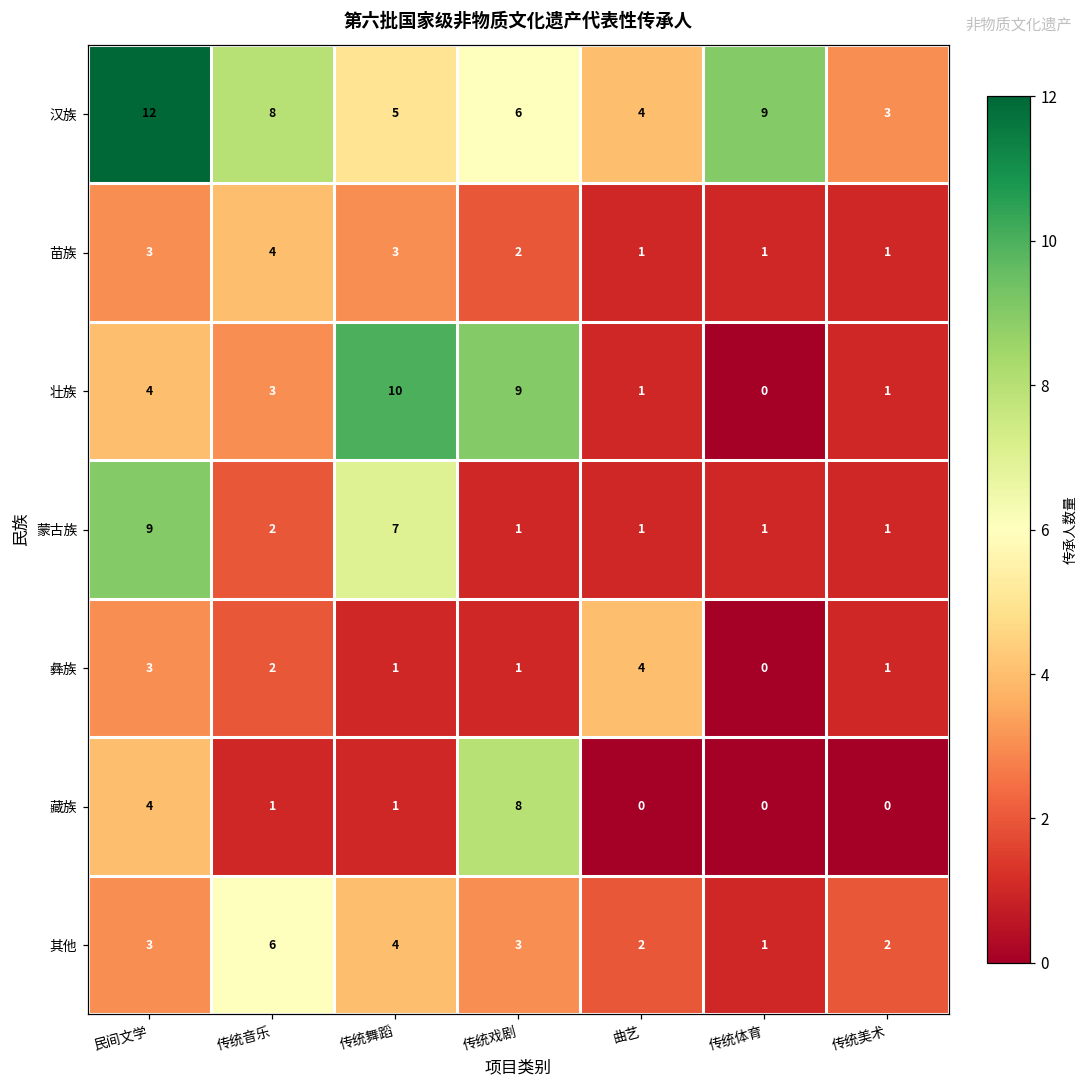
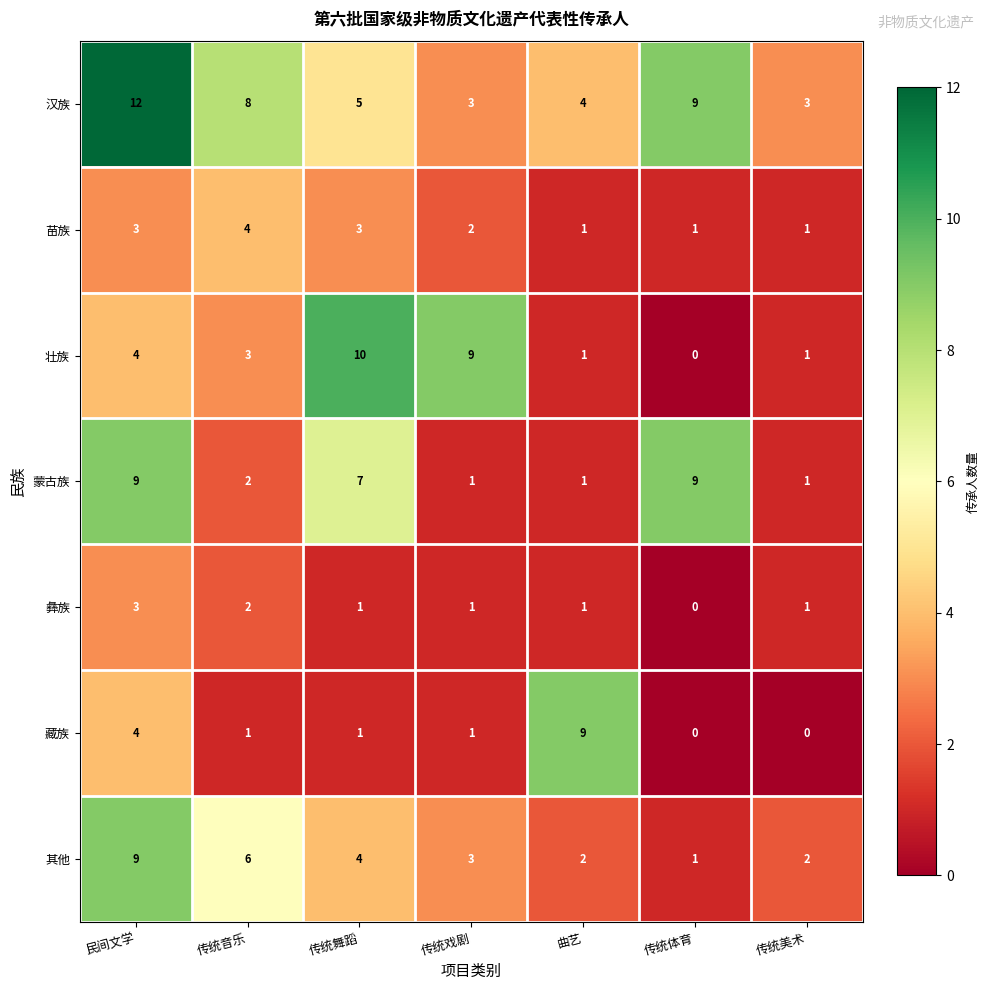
  {
    "汉族": {
      "民间文学": 12,
      "传统音乐": 8,
      "传统舞蹈": 5,
-     "传统戏剧": 6,
+     "传统戏剧": 3,
      "曲艺": 4,
      "传统体育": 9,
      "传统美术": 3
    },
    "苗族": {
      "民间文学": 3,
      "传统音乐": 4,
      "传统舞蹈": 3,
      "传统戏剧": 2,
      "曲艺": 1,
      "传统体育": 1,
      "传统美术": 1
    },
    "壮族": {
      "民间文学": 4,
      "传统音乐": 3,
      "传统舞蹈": 10,
      "传统戏剧": 9,
      "曲艺": 1,
      "传统体育": 0,
      "传统美术": 1
    },
    "蒙古族": {
      "民间文学": 9,
      "传统音乐": 2,
      "传统舞蹈": 7,
      "传统戏剧": 1,
      "曲艺": 1,
-     "传统体育": 1,
+     "传统体育": 9,
      "传统美术": 1
    },
    "彝族": {
      "民间文学": 3,
      "传统音乐": 2,
      "传统舞蹈": 1,
      "传统戏剧": 1,
-     "曲艺": 4,
+     "曲艺": 1,
      "传统体育": 0,
      "传统美术": 1
    },
    "藏族": {
      "民间文学": 4,
      "传统音乐": 1,
      "传统舞蹈": 1,
-     "传统戏剧": 8,
-     "曲艺": 0,
+     "传统戏剧": 1,
+     "曲艺": 9,
      "传统体育": 0,
      "传统美术": 0
    },
    "其他": {
-     "民间文学": 3,
+     "民间文学": 9,
      "传统音乐": 6,
      "传统舞蹈": 4,
      "传统戏剧": 3,
      "曲艺": 2,
      "传统体育": 1,
      "传统美术": 2
    }
  }
